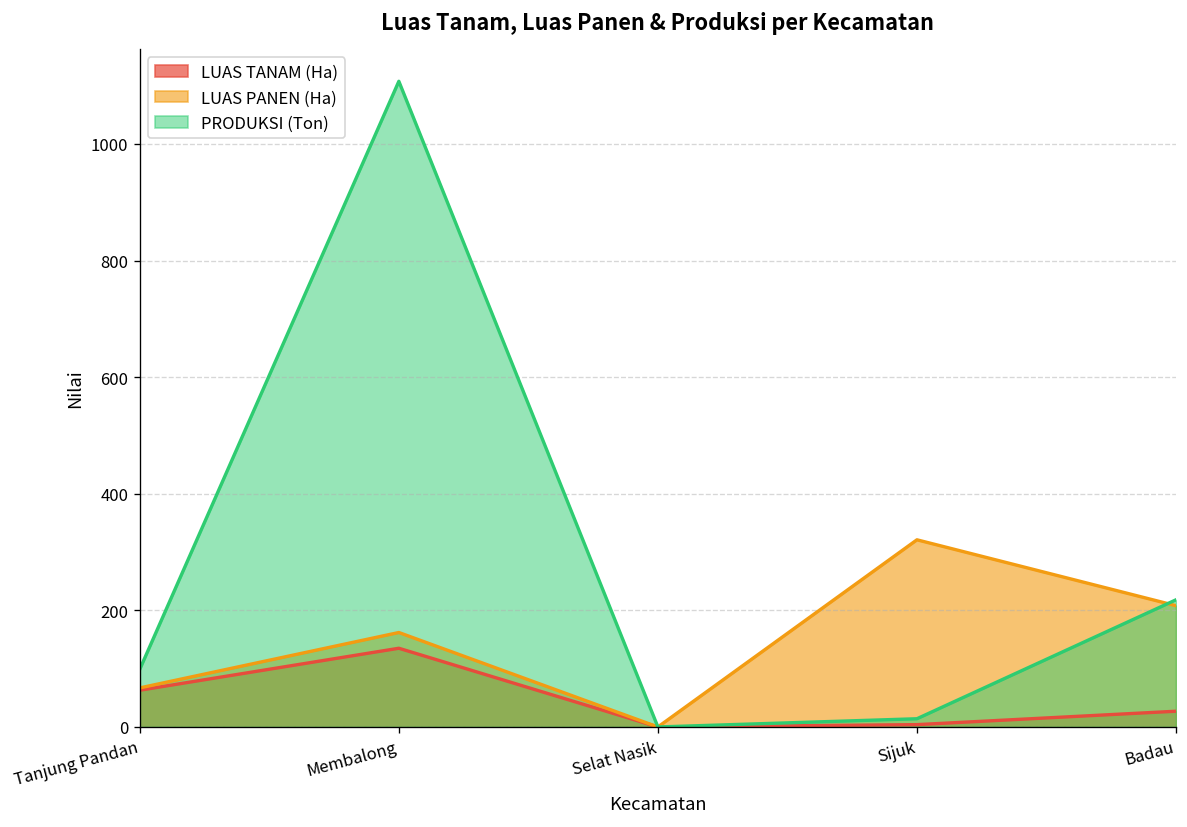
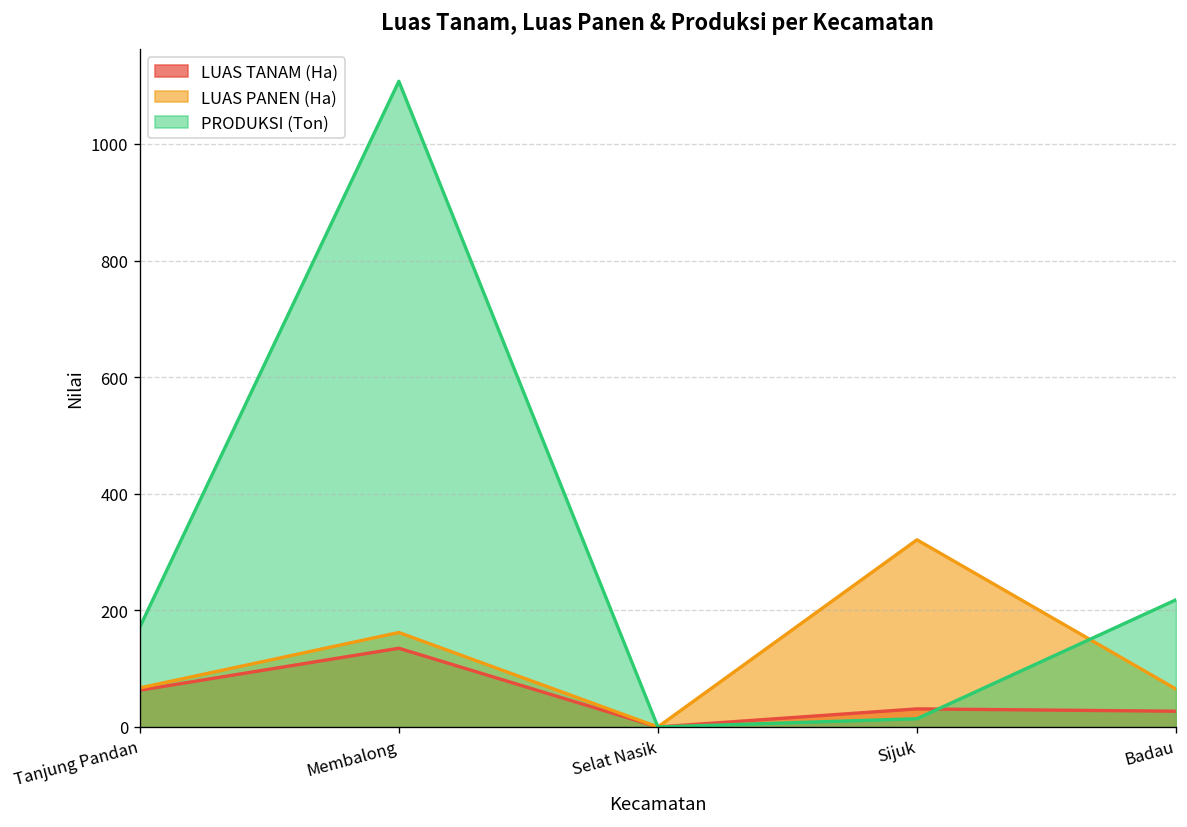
  {
    "LUAS TANAM (Ha)": {
      "Membalong": 140,
-     "Sijuk": 0,
+     "Sijuk": 30,
      "Badau": 30
    },
    "LUAS PANEN (Ha)": {
      "Membalong": 160,
      "Sijuk": 320,
-     "Badau": 210
+     "Badau": 70
    },
    "PRODUKSI (Ton)": {
-     "Tanjung Pandan": 100,
+     "Tanjung Pandan": 170,
      "Membalong": 1110,
      "Sijuk": 10,
      "Badau": 220
    }
  }
